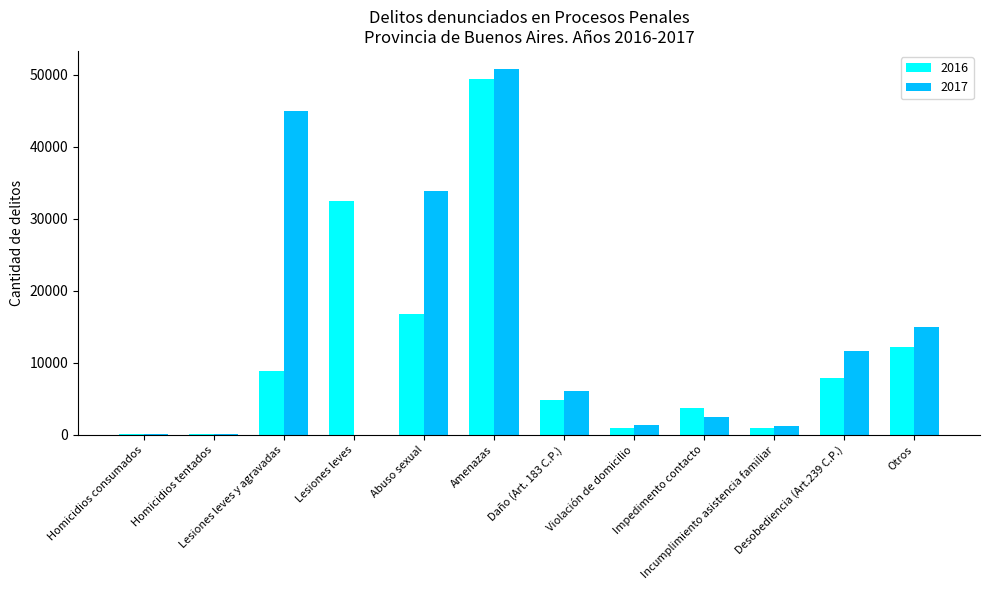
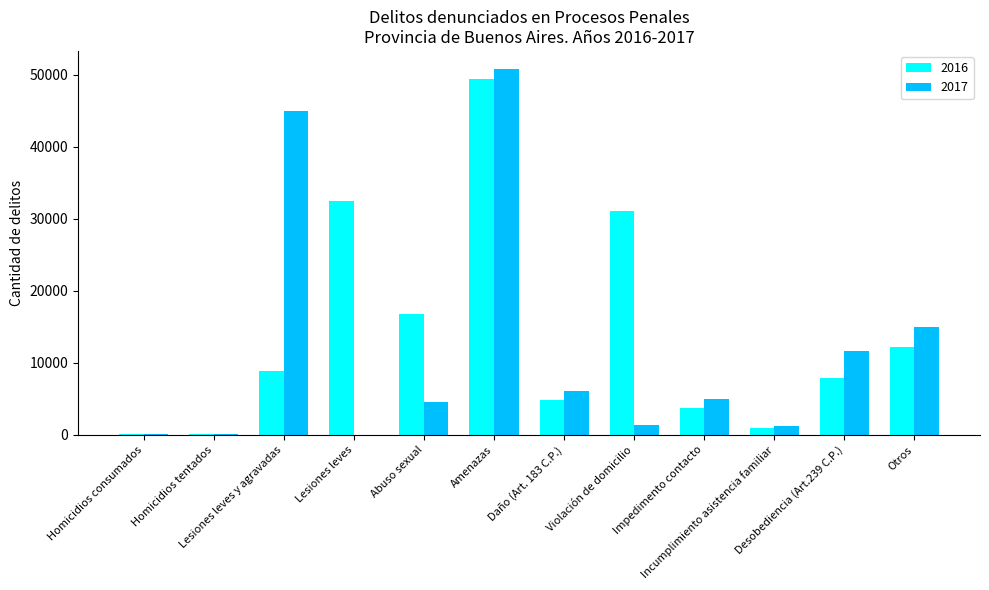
  {
    "2016": {
      "Lesiones leves y agravadas": 9000,
      "Lesiones leves": 33000,
      "Abuso sexual": 17000,
      "Amenazas": 49000,
      "Daño (Art. 183 C.P.)": 5000,
-     "Violación de domicilio": 1000,
+     "Violación de domicilio": 31000,
      "Impedimento contacto": 4000,
      "Incumplimiento asistencia familiar": 1000,
      "Desobediencia (Art.239 C.P.)": 8000,
      "Otros": 12000
    },
    "2017": {
      "Lesiones leves y agravadas": 45000,
      "Lesiones leves": 0,
-     "Abuso sexual": 34000,
+     "Abuso sexual": 5000,
      "Amenazas": 51000,
      "Daño (Art. 183 C.P.)": 6000,
      "Violación de domicilio": 1000,
-     "Impedimento contacto": 2000,
+     "Impedimento contacto": 5000,
      "Incumplimiento asistencia familiar": 1000,
      "Desobediencia (Art.239 C.P.)": 12000,
      "Otros": 15000
    }
  }
